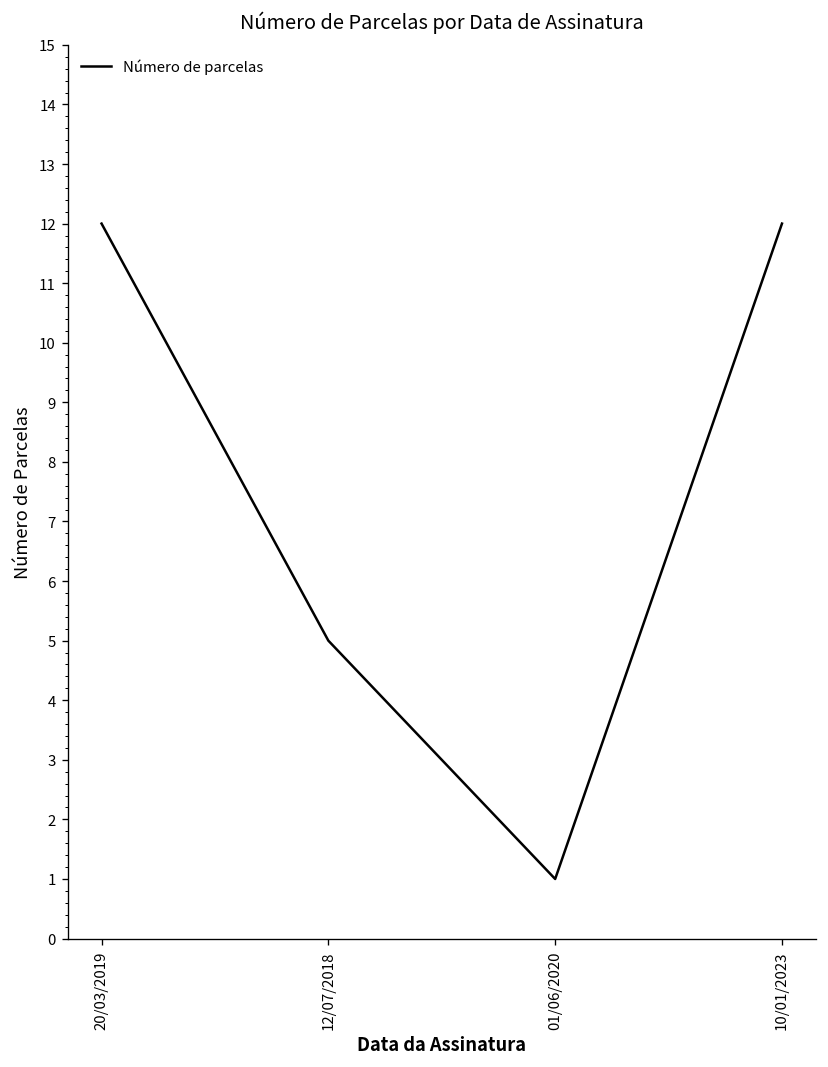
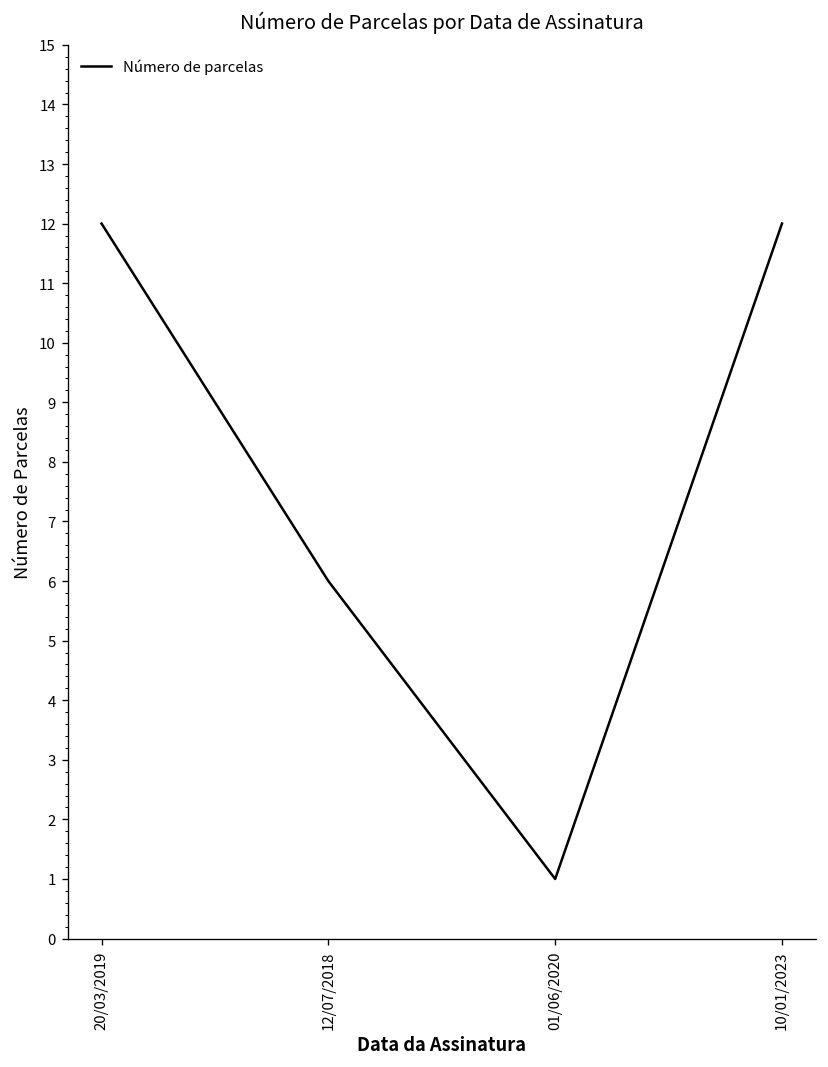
  {
    "20/03/2019": 12,
-   "12/07/2018": 5,
+   "12/07/2018": 6,
    "01/06/2020": 1,
    "10/01/2023": 12
  }
